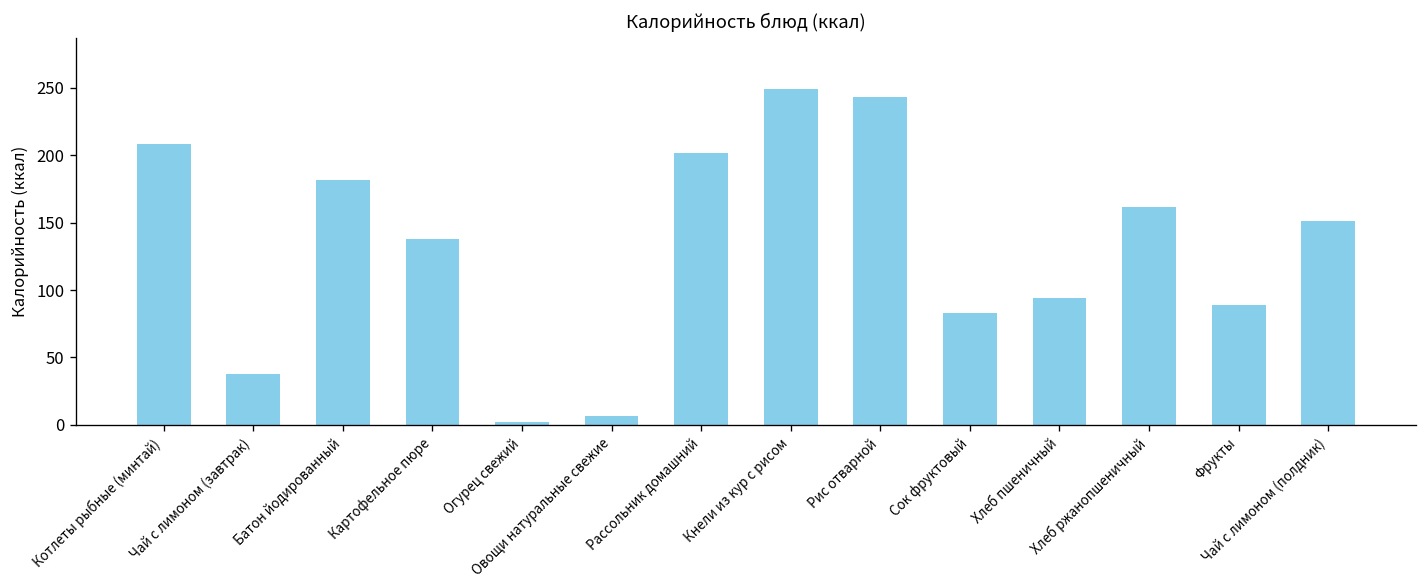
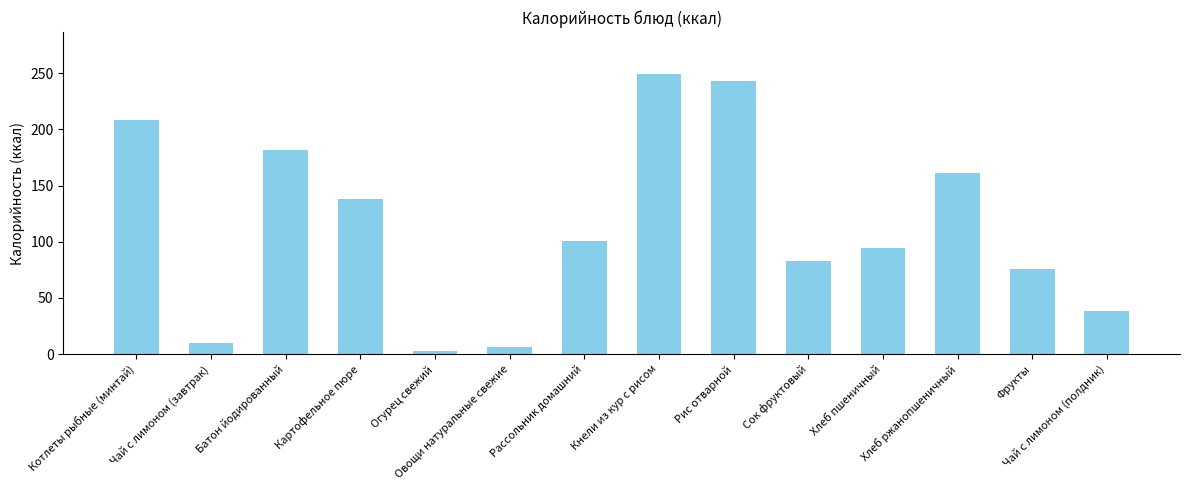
  {
    "Котлеты рыбные (минтай)": 209,
-   "Чай с лимоном (завтрак)": 38,
+   "Чай с лимоном (завтрак)": 9,
    "Батон йодированный": 181,
    "Картофельное пюре": 138,
    "Огурец свежий": 2,
    "Овощи натуральные свежие": 7,
-   "Рассольник домашний": 201,
+   "Рассольник домашний": 101,
    "Кнели из кур с рисом": 249,
    "Рис отварной": 243,
    "Сок фруктовый": 83,
    "Хлеб пшеничный": 94,
    "Хлеб ржанопшеничный": 161,
-   "Фрукты": 89,
-   "Чай с лимоном (полдник)": 151
+   "Фрукты": 76,
+   "Чай с лимоном (полдник)": 38
  }
